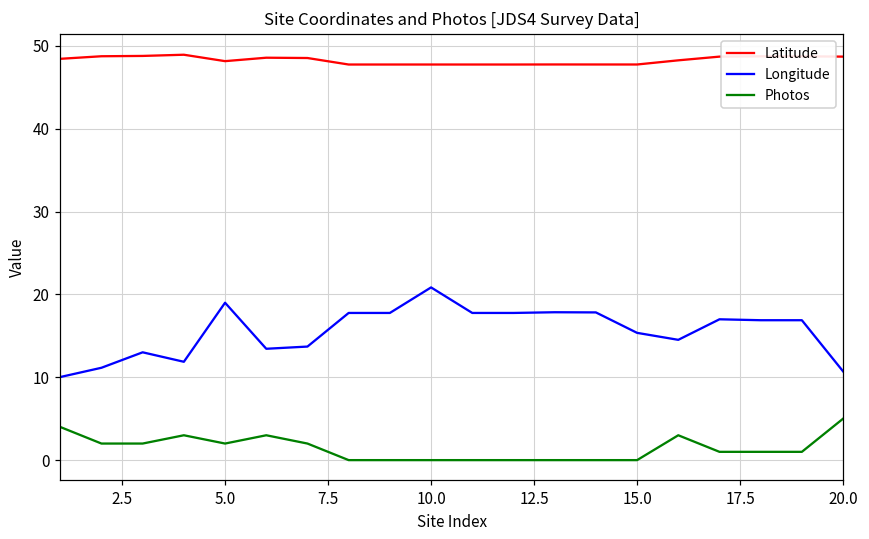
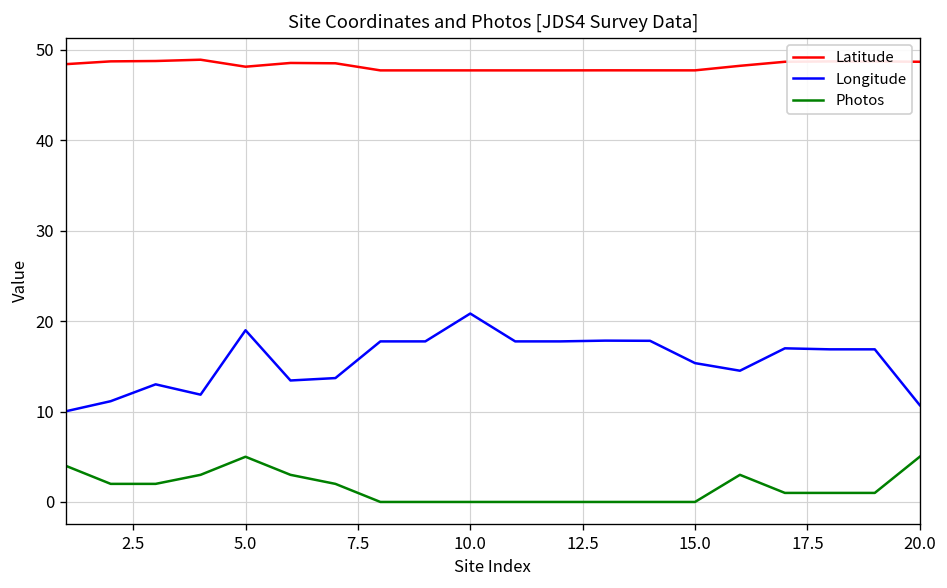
  {
    "Latitude": {
      "5.0": 48,
      "10.0": 48,
      "15.0": 48,
      "20.0": 49
    },
    "Longitude": {
      "5.0": 19,
      "10.0": 21,
      "15.0": 15,
      "20.0": 11
    },
    "Photos": {
-     "5.0": 2,
+     "5.0": 5,
      "10.0": 0,
      "15.0": 0,
      "20.0": 5
    }
  }
